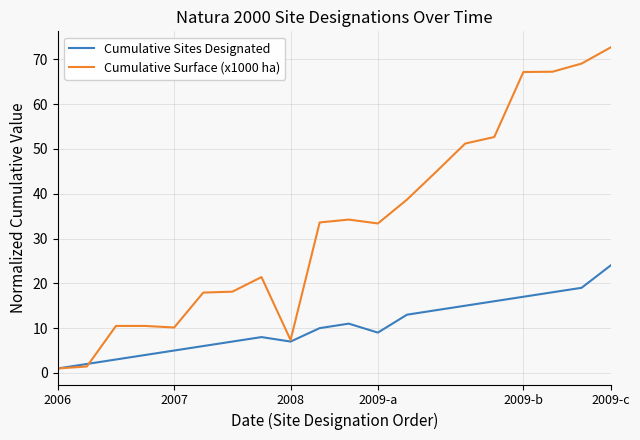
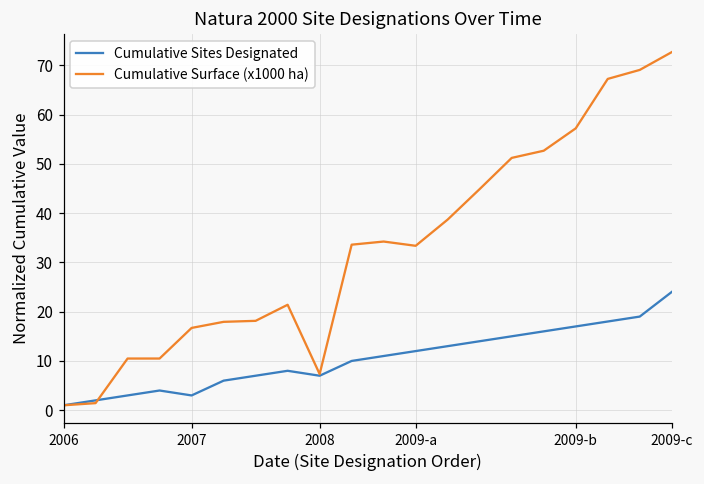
  {
    "Cumulative Sites Designated": {
-     "2007": 5,
-     "2009-a": 9,
+     "2007": 3,
+     "2009-a": 12,
      "2009-b": 17,
      "2009-c": 24
    },
    "Cumulative Surface (x1000 ha)": {
-     "2007": 10,
+     "2007": 17,
      "2009-a": 33,
-     "2009-b": 67,
+     "2009-b": 57,
      "2009-c": 73
    }
  }
